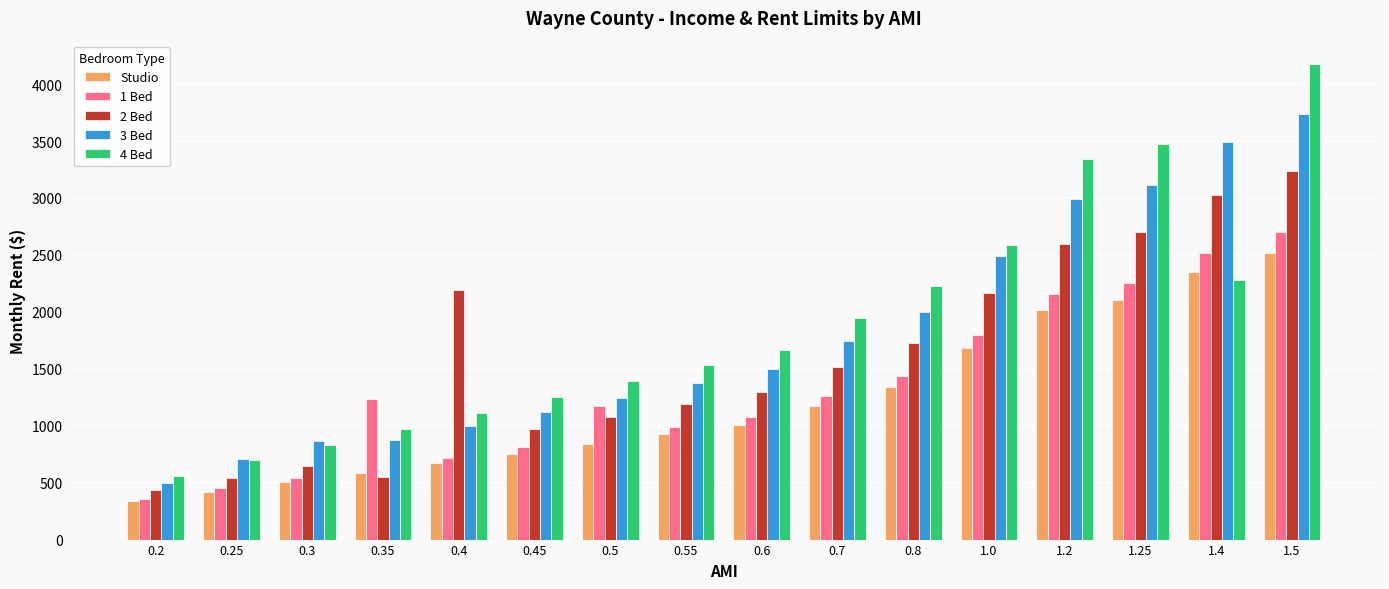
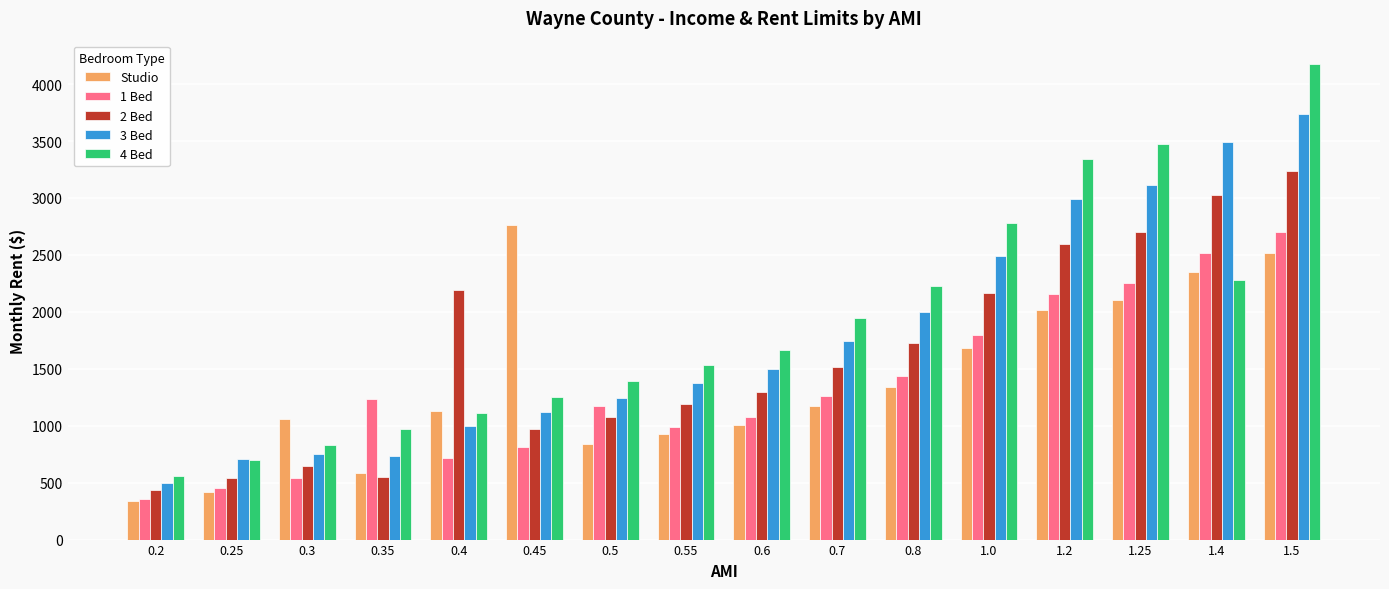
  {
    "Studio": {
      "0.2": 340,
      "0.25": 420,
-     "0.3": 500,
+     "0.3": 1060,
      "0.35": 590,
-     "0.4": 670,
-     "0.45": 760,
+     "0.4": 1130,
+     "0.45": 2770,
      "0.5": 840,
      "0.55": 920,
      "0.6": 1010,
      "0.7": 1180,
      "0.8": 1340,
      "1.0": 1680,
      "1.2": 2020,
      "1.25": 2100,
      "1.4": 2350,
      "1.5": 2520
    },
    "1 Bed": {
      "0.2": 360,
      "0.25": 450,
      "0.3": 540,
      "0.35": 1240,
      "0.4": 720,
      "0.45": 810,
      "0.5": 1170,
      "0.55": 990,
      "0.6": 1080,
      "0.7": 1260,
      "0.8": 1440,
      "1.0": 1800,
      "1.2": 2160,
      "1.25": 2250,
      "1.4": 2520,
      "1.5": 2700
    },
    "2 Bed": {
      "0.2": 430,
      "0.25": 540,
      "0.3": 650,
      "0.35": 550,
      "0.4": 2190,
      "0.45": 970,
      "0.5": 1080,
      "0.55": 1190,
      "0.6": 1300,
      "0.7": 1510,
      "0.8": 1730,
      "1.0": 2170,
      "1.2": 2590,
      "1.25": 2700,
      "1.4": 3020,
      "1.5": 3240
    },
    "3 Bed": {
      "0.2": 500,
      "0.25": 710,
-     "0.3": 860,
-     "0.35": 870,
+     "0.3": 750,
+     "0.35": 740,
      "0.4": 1000,
      "0.45": 1120,
      "0.5": 1250,
      "0.55": 1370,
      "0.6": 1500,
      "0.7": 1750,
      "0.8": 2000,
      "1.0": 2490,
      "1.2": 2990,
      "1.25": 3120,
      "1.4": 3490,
      "1.5": 3740
    },
    "4 Bed": {
      "0.2": 560,
      "0.25": 700,
      "0.3": 830,
      "0.35": 970,
      "0.4": 1110,
      "0.45": 1250,
      "0.5": 1390,
      "0.55": 1530,
      "0.6": 1670,
      "0.7": 1950,
      "0.8": 2230,
-     "1.0": 2590,
+     "1.0": 2780,
      "1.2": 3340,
      "1.25": 3480,
      "1.4": 2280,
      "1.5": 4170
    }
  }
